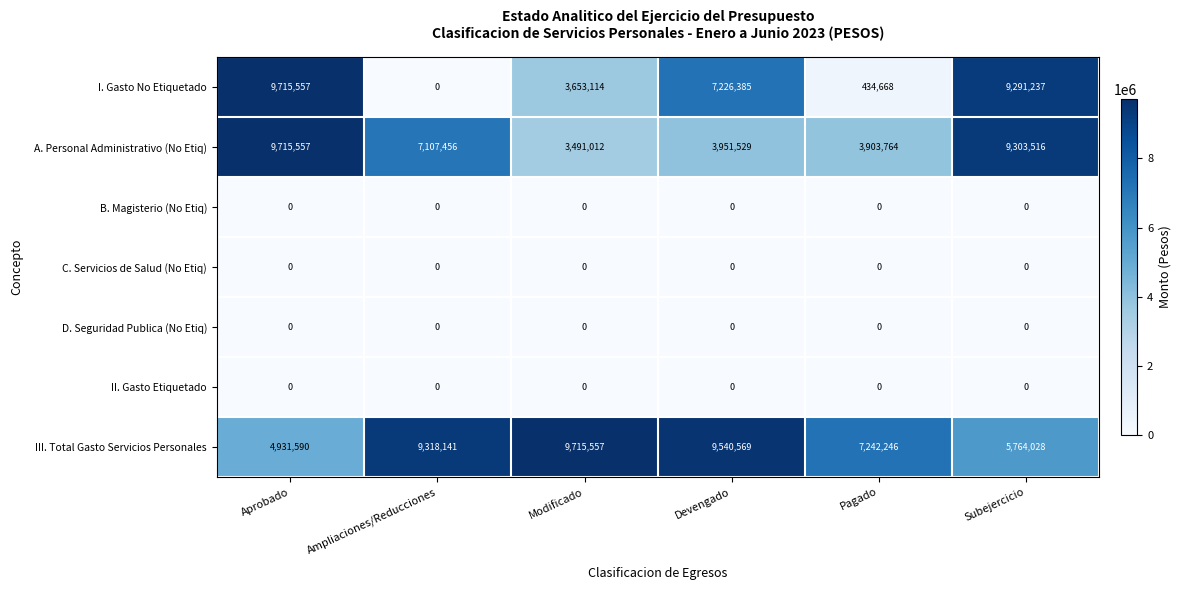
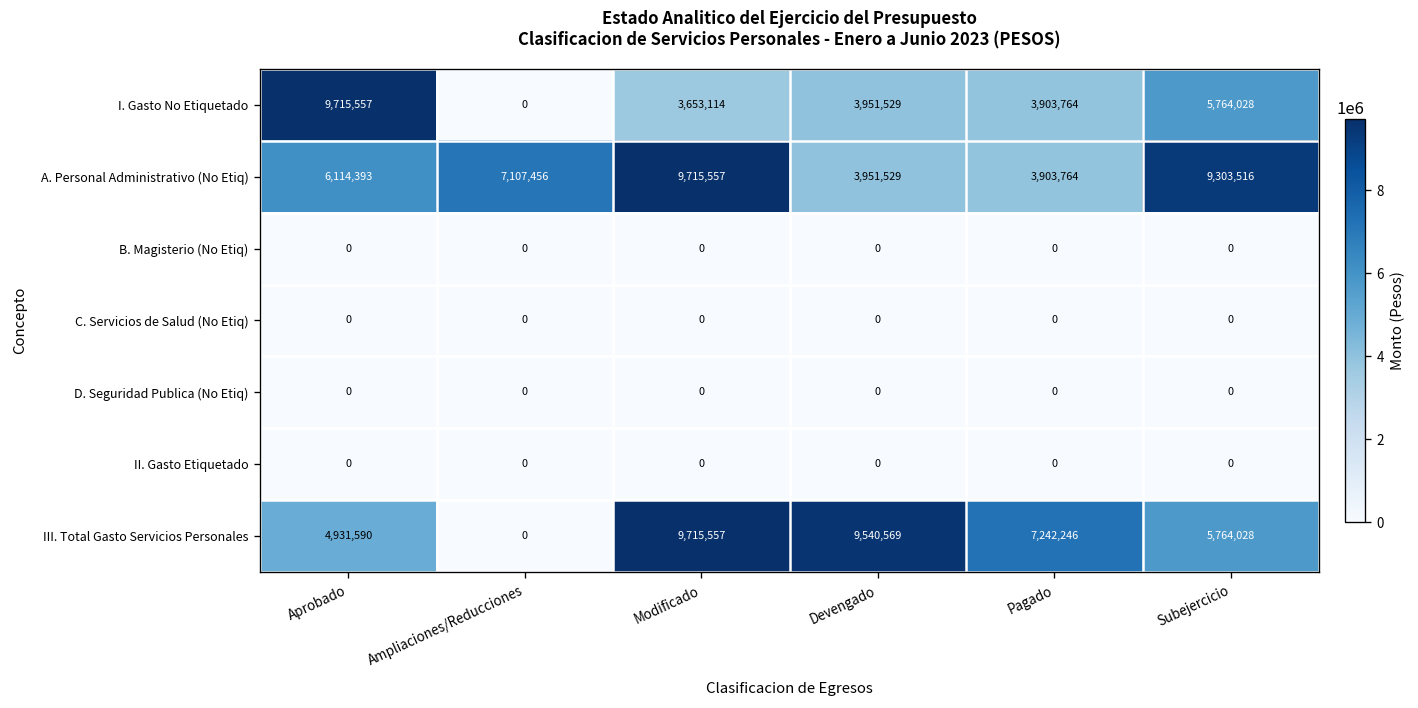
  {
    "I. Gasto No Etiquetado": {
      "Aprobado": "9,715,557",
      "Ampliaciones/Reducciones": "0",
      "Modificado": "3,653,114",
-     "Devengado": "7,226,385",
-     "Pagado": "434,668",
-     "Subejercicio": "9,291,237"
+     "Devengado": "3,951,529",
+     "Pagado": "3,903,764",
+     "Subejercicio": "5,764,028"
    },
    "A. Personal Administrativo (No Etiq)": {
-     "Aprobado": "9,715,557",
+     "Aprobado": "6,114,393",
      "Ampliaciones/Reducciones": "7,107,456",
-     "Modificado": "3,491,012",
+     "Modificado": "9,715,557",
      "Devengado": "3,951,529",
      "Pagado": "3,903,764",
      "Subejercicio": "9,303,516"
    },
    "B. Magisterio (No Etiq)": {
      "Aprobado": "0",
      "Ampliaciones/Reducciones": "0",
      "Modificado": "0",
      "Devengado": "0",
      "Pagado": "0",
      "Subejercicio": "0"
    },
    "C. Servicios de Salud (No Etiq)": {
      "Aprobado": "0",
      "Ampliaciones/Reducciones": "0",
      "Modificado": "0",
      "Devengado": "0",
      "Pagado": "0",
      "Subejercicio": "0"
    },
    "D. Seguridad Publica (No Etiq)": {
      "Aprobado": "0",
      "Ampliaciones/Reducciones": "0",
      "Modificado": "0",
      "Devengado": "0",
      "Pagado": "0",
      "Subejercicio": "0"
    },
    "II. Gasto Etiquetado": {
      "Aprobado": "0",
      "Ampliaciones/Reducciones": "0",
      "Modificado": "0",
      "Devengado": "0",
      "Pagado": "0",
      "Subejercicio": "0"
    },
    "III. Total Gasto Servicios Personales": {
      "Aprobado": "4,931,590",
-     "Ampliaciones/Reducciones": "9,318,141",
+     "Ampliaciones/Reducciones": "0",
      "Modificado": "9,715,557",
      "Devengado": "9,540,569",
      "Pagado": "7,242,246",
      "Subejercicio": "5,764,028"
    }
  }
